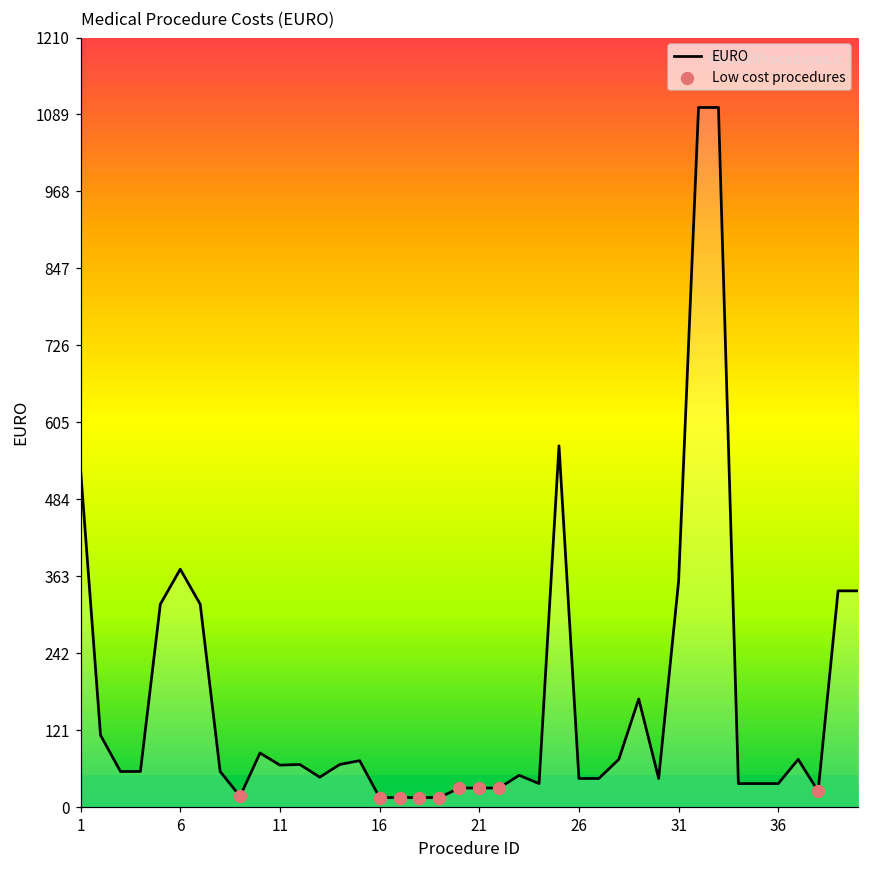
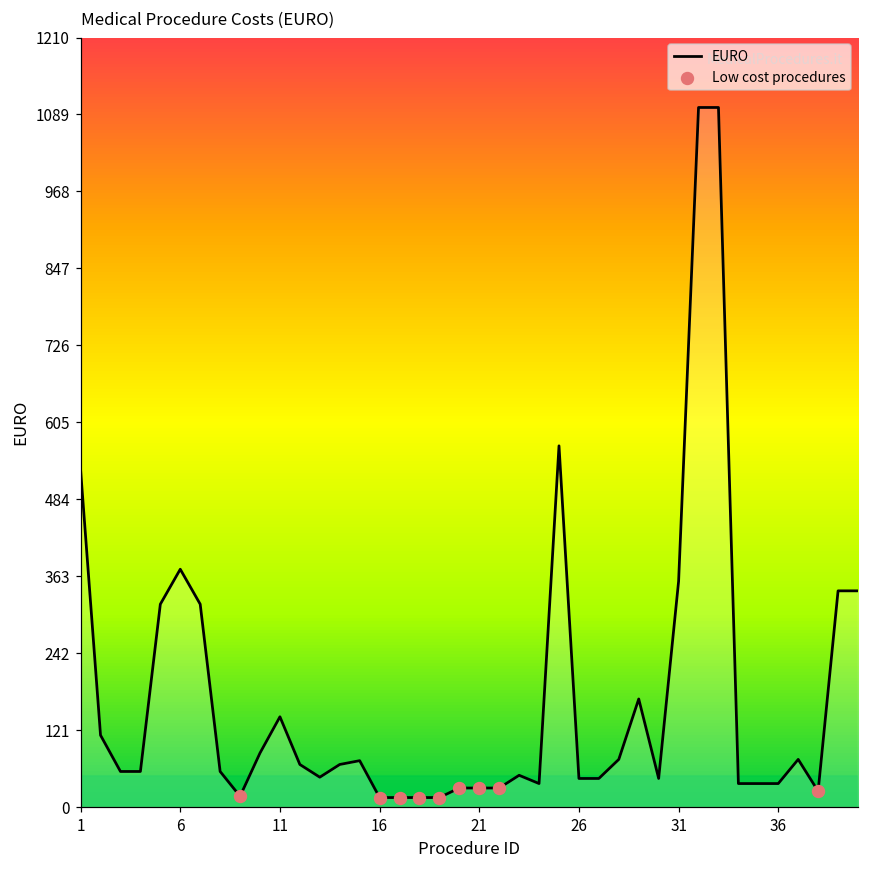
  {
    "EURO": {
      "1": 530,
      "6": 370,
-     "11": 70,
+     "11": 140,
      "31": 360
    }
  }
